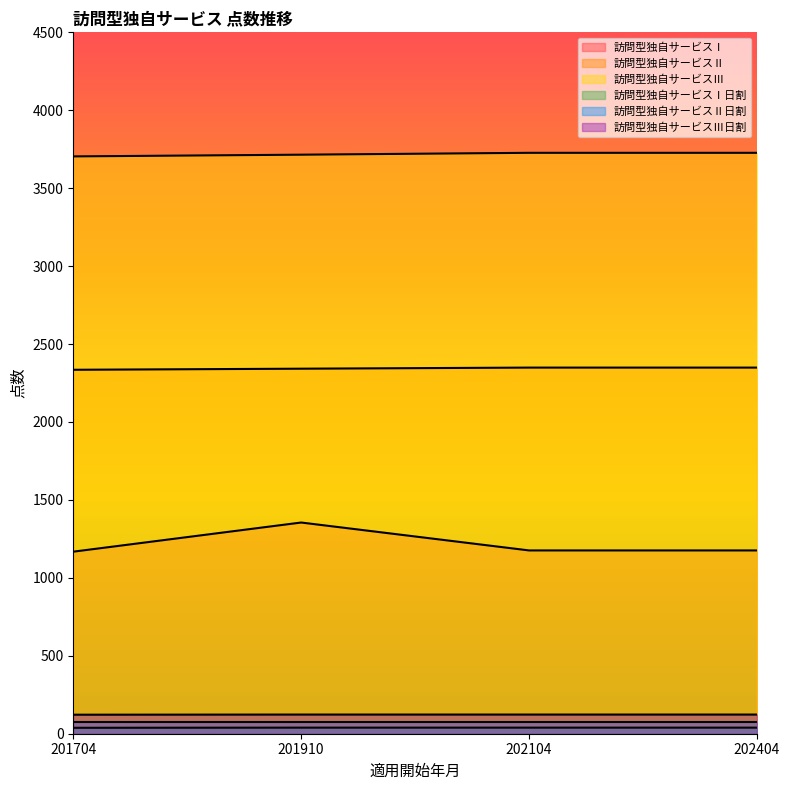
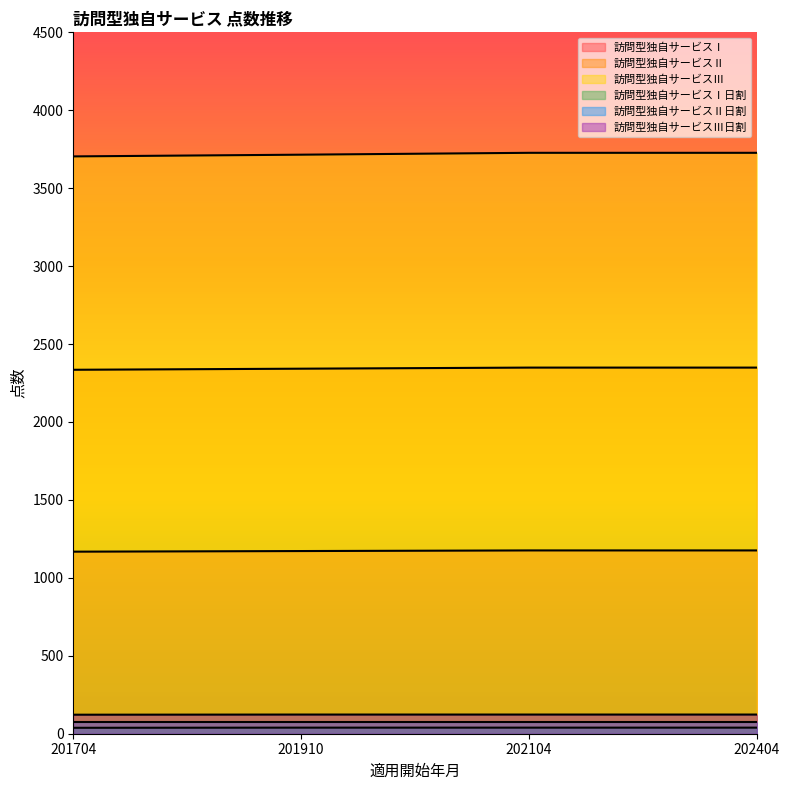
  {
    "訪問型独自サービスⅠ": {
      "201704": 1170,
-     "201910": 1360,
+     "201910": 1170,
      "202104": 1180,
      "202404": 1180
    },
    "訪問型独自サービスⅠ日割": {
      "201704": 40,
      "201910": 40,
      "202104": 40,
      "202404": 40
    },
    "訪問型独自サービスⅡ日割": {
      "201704": 80,
      "201910": 80,
      "202104": 80,
      "202404": 80
    },
    "訪問型独自サービスⅢ日割": {
      "201704": 120,
      "201910": 120,
      "202104": 120,
      "202404": 120
    }
  }
